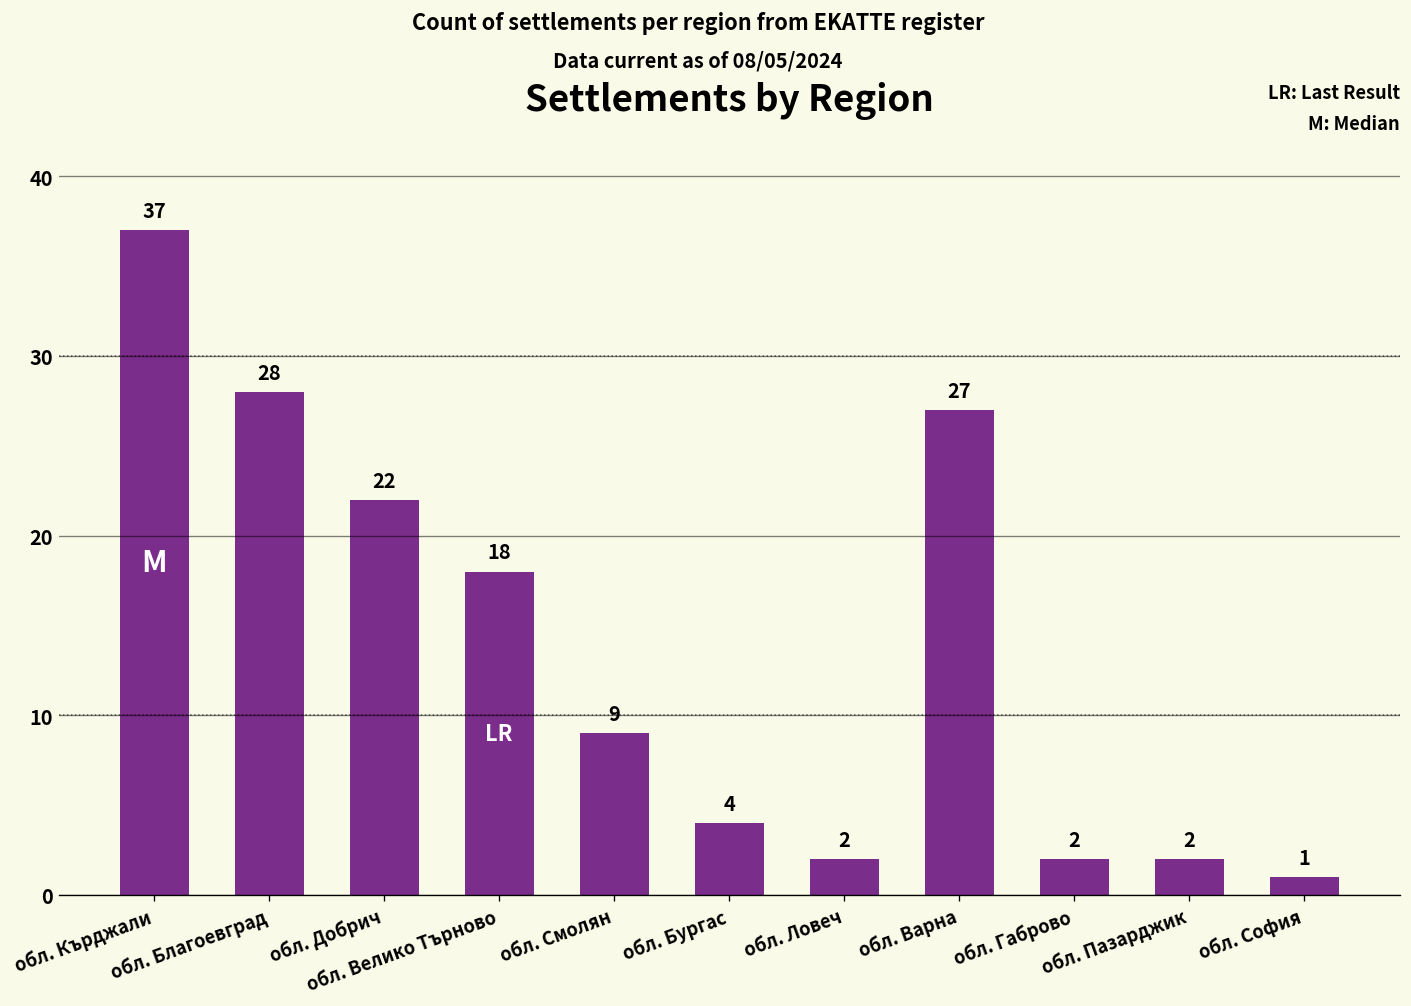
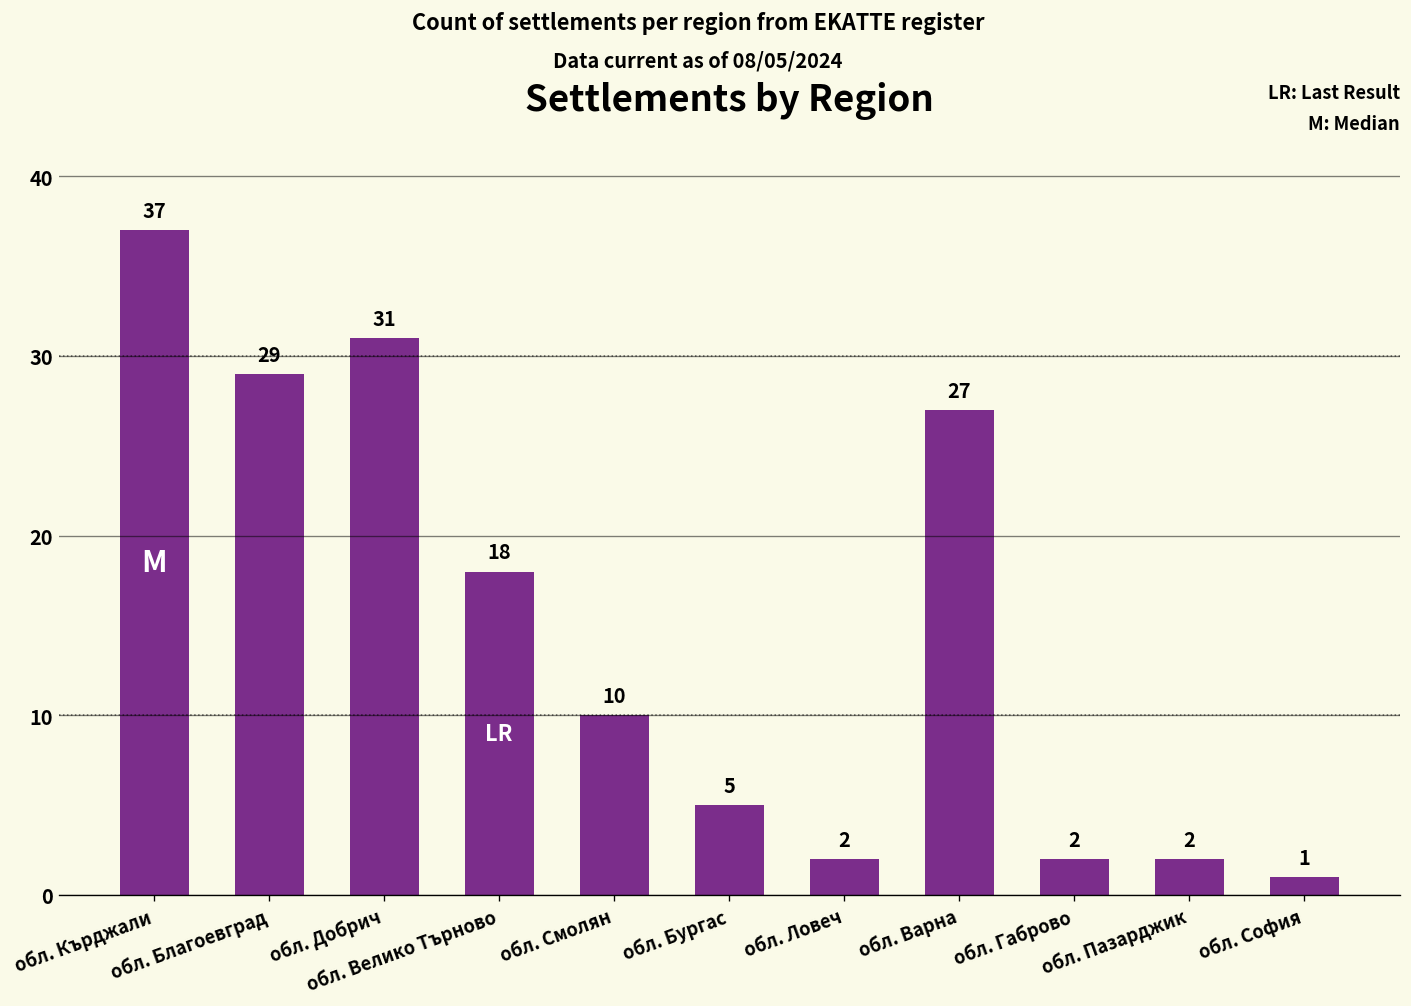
  {
    "обл. Кърджали": 37,
-   "обл. Благоевград": 28,
-   "обл. Добрич": 22,
+   "обл. Благоевград": 29,
+   "обл. Добрич": 31,
    "обл. Велико Търново": 18,
-   "обл. Смолян": 9,
-   "обл. Бургас": 4,
+   "обл. Смолян": 10,
+   "обл. Бургас": 5,
    "обл. Ловеч": 2,
    "обл. Варна": 27,
    "обл. Габрово": 2,
    "обл. Пазарджик": 2,
    "обл. София": 1
  }
